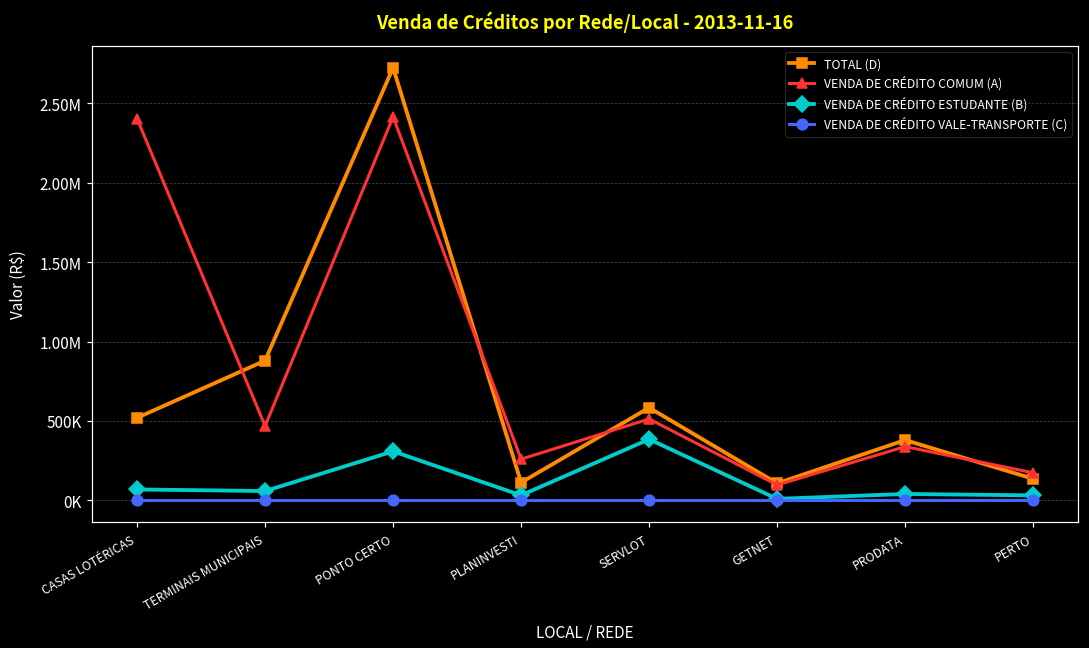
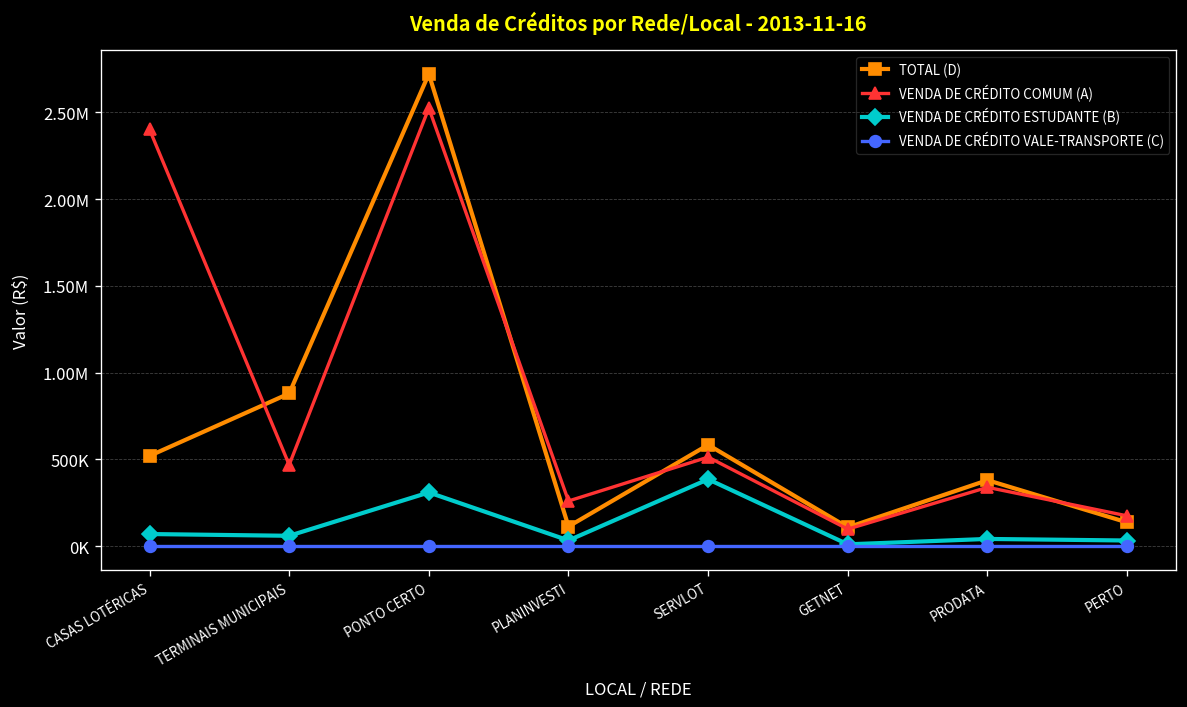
  {
    "TOTAL (D)": {
      "CASAS LOTÉRICAS": 520000,
      "TERMINAIS MUNICIPAIS": 880000,
      "PONTO CERTO": 2720000,
      "PLANINVESTI": 110000,
      "SERVLOT": 580000,
      "PRODATA": 380000,
      "PERTO": 140000
    },
    "VENDA DE CRÉDITO COMUM (A)": {
      "CASAS LOTÉRICAS": 2400000,
      "TERMINAIS MUNICIPAIS": 470000,
-     "PONTO CERTO": 2410000,
+     "PONTO CERTO": 2530000,
      "PLANINVESTI": 260000,
      "SERVLOT": 510000,
      "PRODATA": 340000,
      "PERTO": 170000
    },
    "VENDA DE CRÉDITO ESTUDANTE (B)": {
      "CASAS LOTÉRICAS": 70000,
      "TERMINAIS MUNICIPAIS": 60000,
      "PONTO CERTO": 310000,
      "PLANINVESTI": 30000,
      "SERVLOT": 390000,
      "PRODATA": 40000,
      "PERTO": 30000
    },
    "VENDA DE CRÉDITO VALE-TRANSPORTE (C)": {
      "CASAS LOTÉRICAS": 0,
      "TERMINAIS MUNICIPAIS": 0,
      "PONTO CERTO": 0,
      "PLANINVESTI": 0,
      "SERVLOT": 0,
      "PRODATA": 0,
      "PERTO": 0
    }
  }
